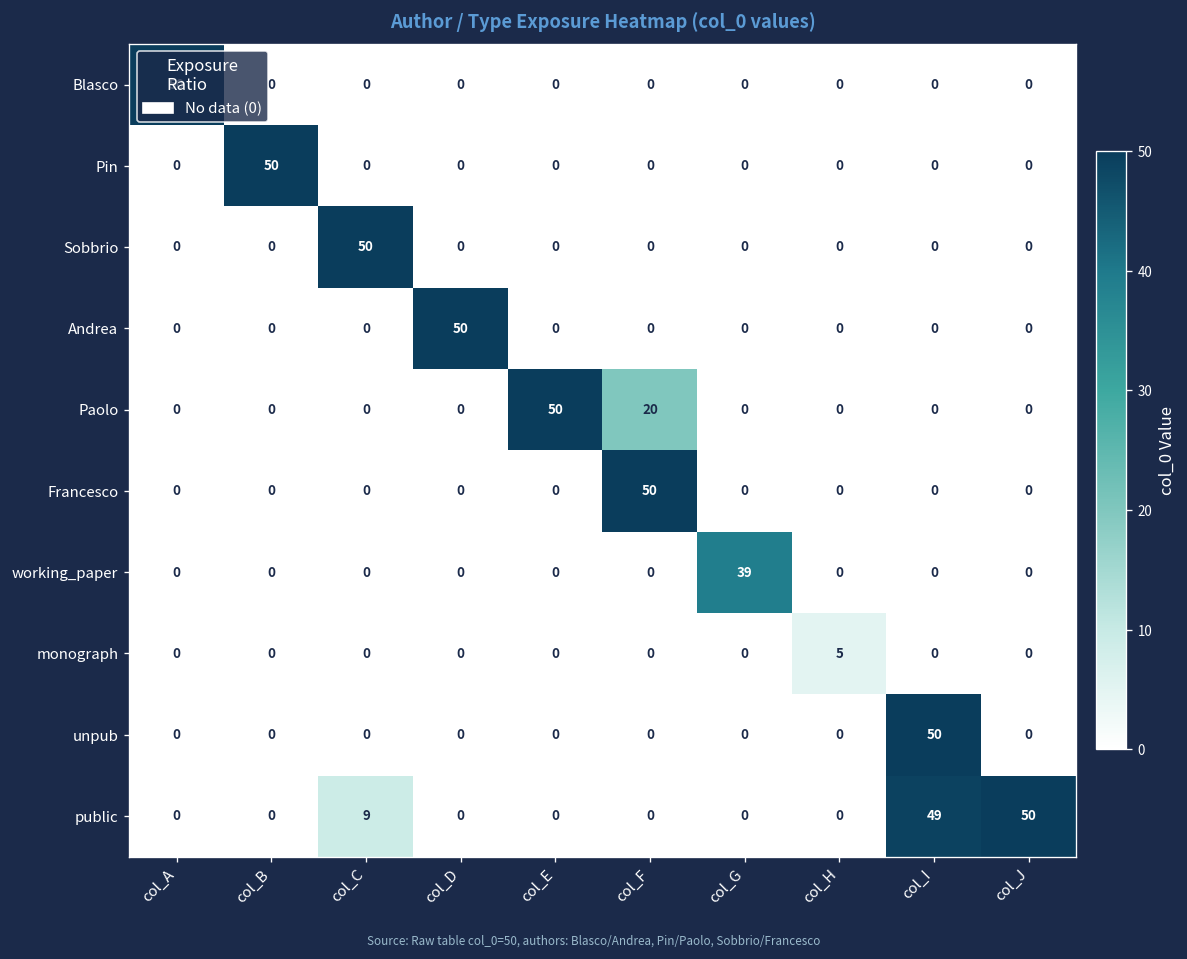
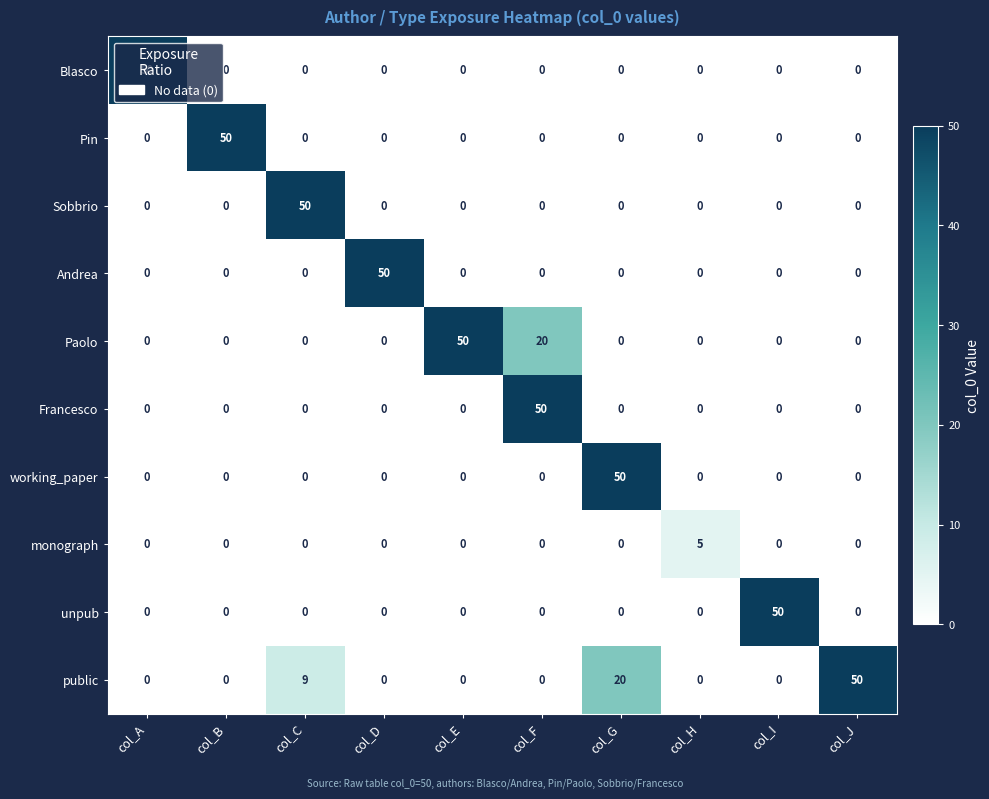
  {
    "Blasco": {
      "col_C": 0,
      "col_D": 0,
      "col_E": 0,
      "col_F": 0,
      "col_G": 0,
      "col_H": 0,
      "col_I": 0,
      "col_J": 0
    },
    "Pin": {
      "col_A": 0,
      "col_B": 50,
      "col_C": 0,
      "col_D": 0,
      "col_E": 0,
      "col_F": 0,
      "col_G": 0,
      "col_H": 0,
      "col_I": 0,
      "col_J": 0
    },
    "Sobbrio": {
      "col_A": 0,
      "col_B": 0,
      "col_C": 50,
      "col_D": 0,
      "col_E": 0,
      "col_F": 0,
      "col_G": 0,
      "col_H": 0,
      "col_I": 0,
      "col_J": 0
    },
    "Andrea": {
      "col_A": 0,
      "col_B": 0,
      "col_C": 0,
      "col_D": 50,
      "col_E": 0,
      "col_F": 0,
      "col_G": 0,
      "col_H": 0,
      "col_I": 0,
      "col_J": 0
    },
    "Paolo": {
      "col_A": 0,
      "col_B": 0,
      "col_C": 0,
      "col_D": 0,
      "col_E": 50,
      "col_F": 20,
      "col_G": 0,
      "col_H": 0,
      "col_I": 0,
      "col_J": 0
    },
    "Francesco": {
      "col_A": 0,
      "col_B": 0,
      "col_C": 0,
      "col_D": 0,
      "col_E": 0,
      "col_F": 50,
      "col_G": 0,
      "col_H": 0,
      "col_I": 0,
      "col_J": 0
    },
    "working_paper": {
      "col_A": 0,
      "col_B": 0,
      "col_C": 0,
      "col_D": 0,
      "col_E": 0,
      "col_F": 0,
-     "col_G": 39,
+     "col_G": 50,
      "col_H": 0,
      "col_I": 0,
      "col_J": 0
    },
    "monograph": {
      "col_A": 0,
      "col_B": 0,
      "col_C": 0,
      "col_D": 0,
      "col_E": 0,
      "col_F": 0,
      "col_G": 0,
      "col_H": 5,
      "col_I": 0,
      "col_J": 0
    },
    "unpub": {
      "col_A": 0,
      "col_B": 0,
      "col_C": 0,
      "col_D": 0,
      "col_E": 0,
      "col_F": 0,
      "col_G": 0,
      "col_H": 0,
      "col_I": 50,
      "col_J": 0
    },
    "public": {
      "col_A": 0,
      "col_B": 0,
      "col_C": 9,
      "col_D": 0,
      "col_E": 0,
      "col_F": 0,
-     "col_G": 0,
+     "col_G": 20,
      "col_H": 0,
-     "col_I": 49,
+     "col_I": 0,
      "col_J": 50
    }
  }
